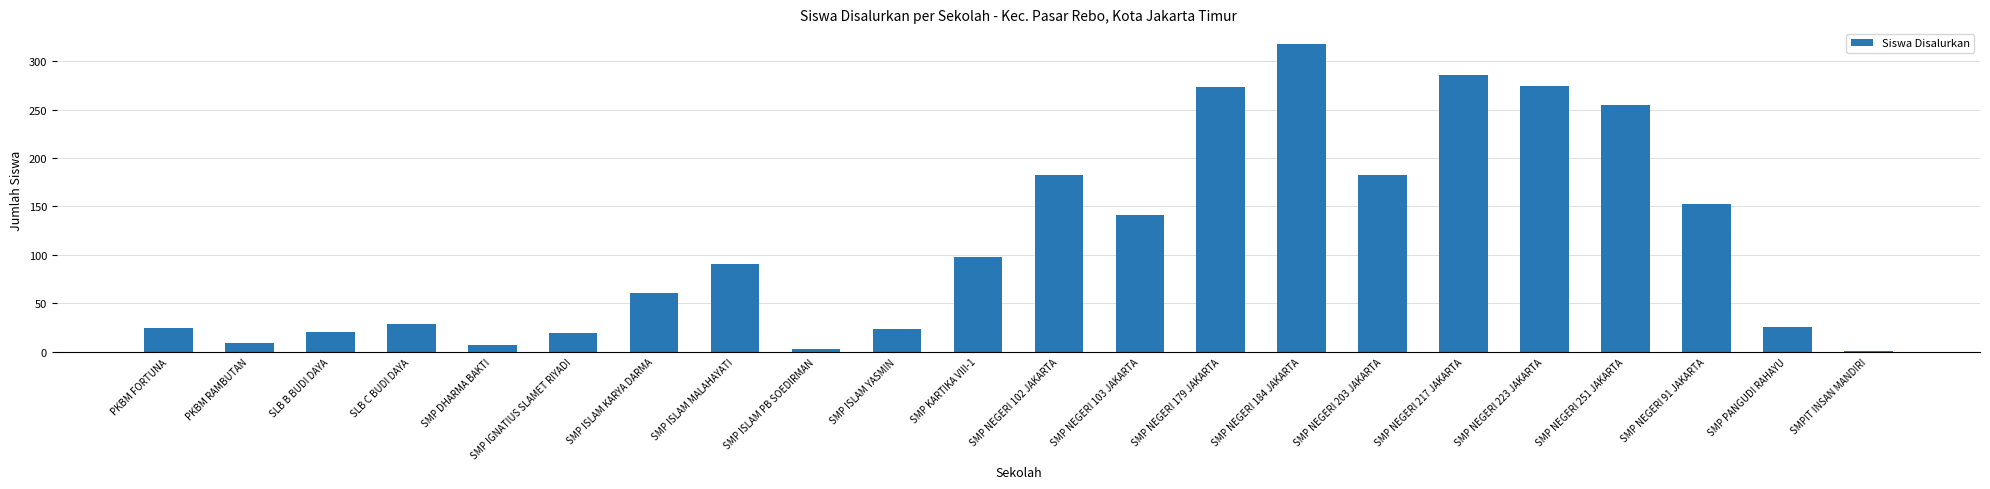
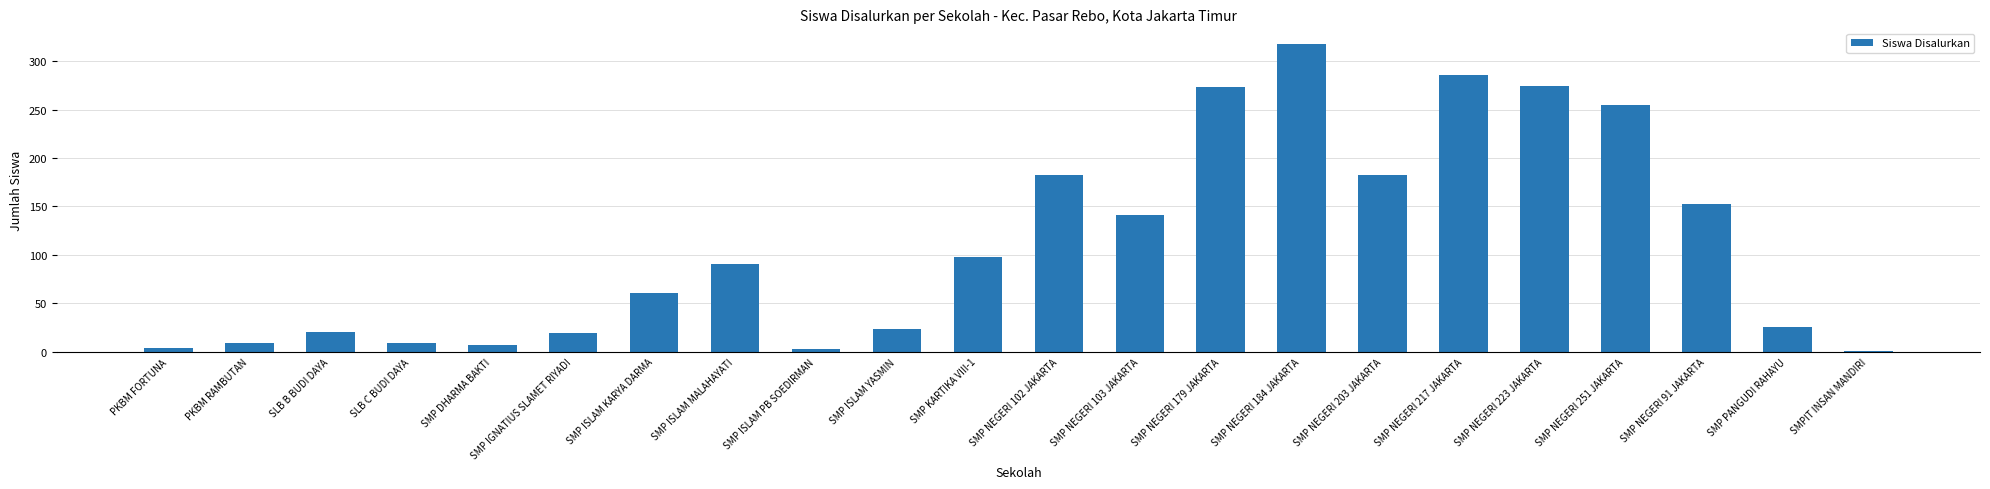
  {
-   "PKBM FORTUNA": 30,
+   "PKBM FORTUNA": 0,
    "PKBM RAMBUTAN": 10,
    "SLB B BUDI DAYA": 20,
-   "SLB C BUDI DAYA": 30,
+   "SLB C BUDI DAYA": 10,
    "SMP DHARMA BAKTI": 10,
    "SMP IGNATIUS SLAMET RIYADI": 20,
    "SMP ISLAM KARYA DARMA": 60,
    "SMP ISLAM MALAHAYATI": 90,
    "SMP ISLAM PB SOEDIRMAN": 0,
    "SMP ISLAM YASMIN": 20,
    "SMP KARTIKA VIII-1": 100,
    "SMP NEGERI 102 JAKARTA": 180,
    "SMP NEGERI 103 JAKARTA": 140,
    "SMP NEGERI 179 JAKARTA": 270,
    "SMP NEGERI 184 JAKARTA": 320,
    "SMP NEGERI 203 JAKARTA": 180,
    "SMP NEGERI 217 JAKARTA": 290,
    "SMP NEGERI 223 JAKARTA": 270,
    "SMP NEGERI 251 JAKARTA": 260,
    "SMP NEGERI 91 JAKARTA": 150,
    "SMP PANGUDI RAHAYU": 30
  }
